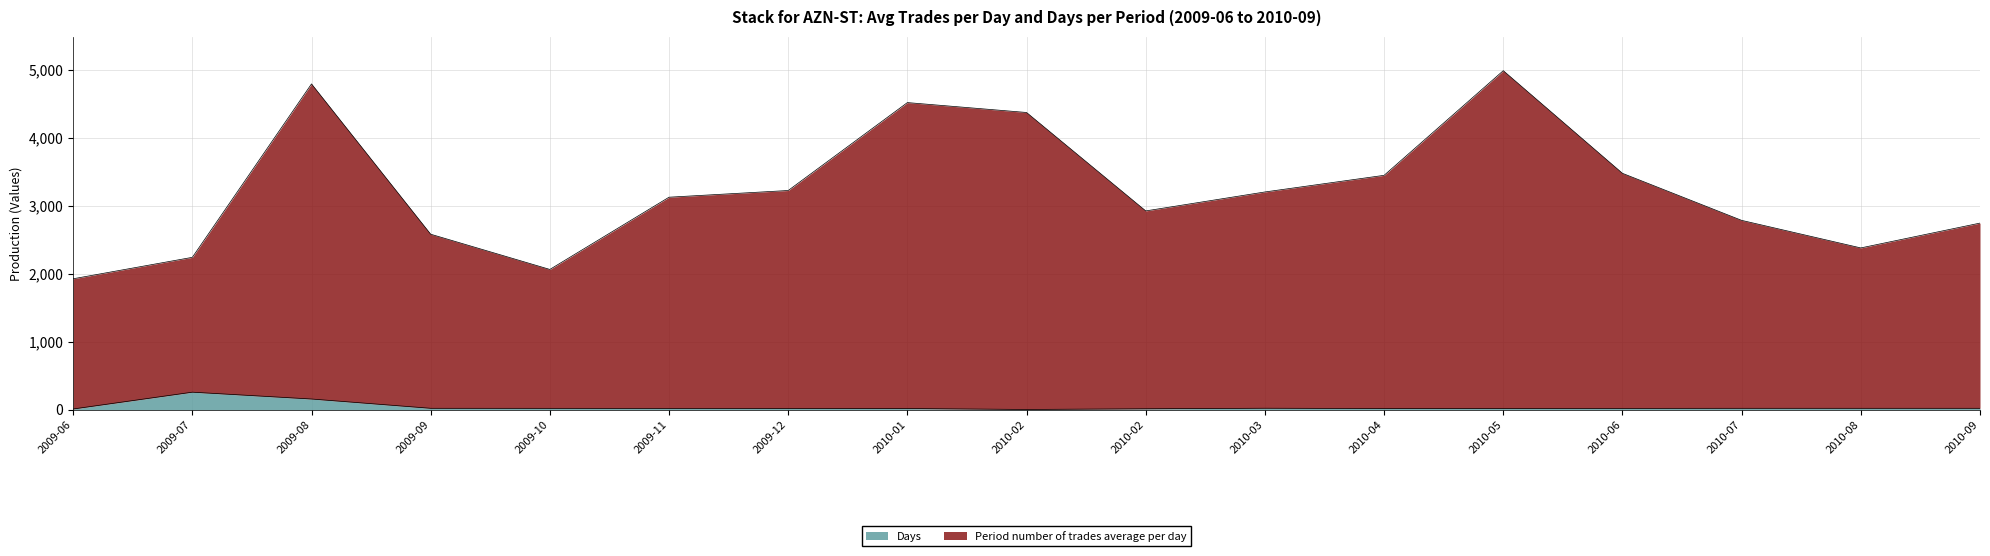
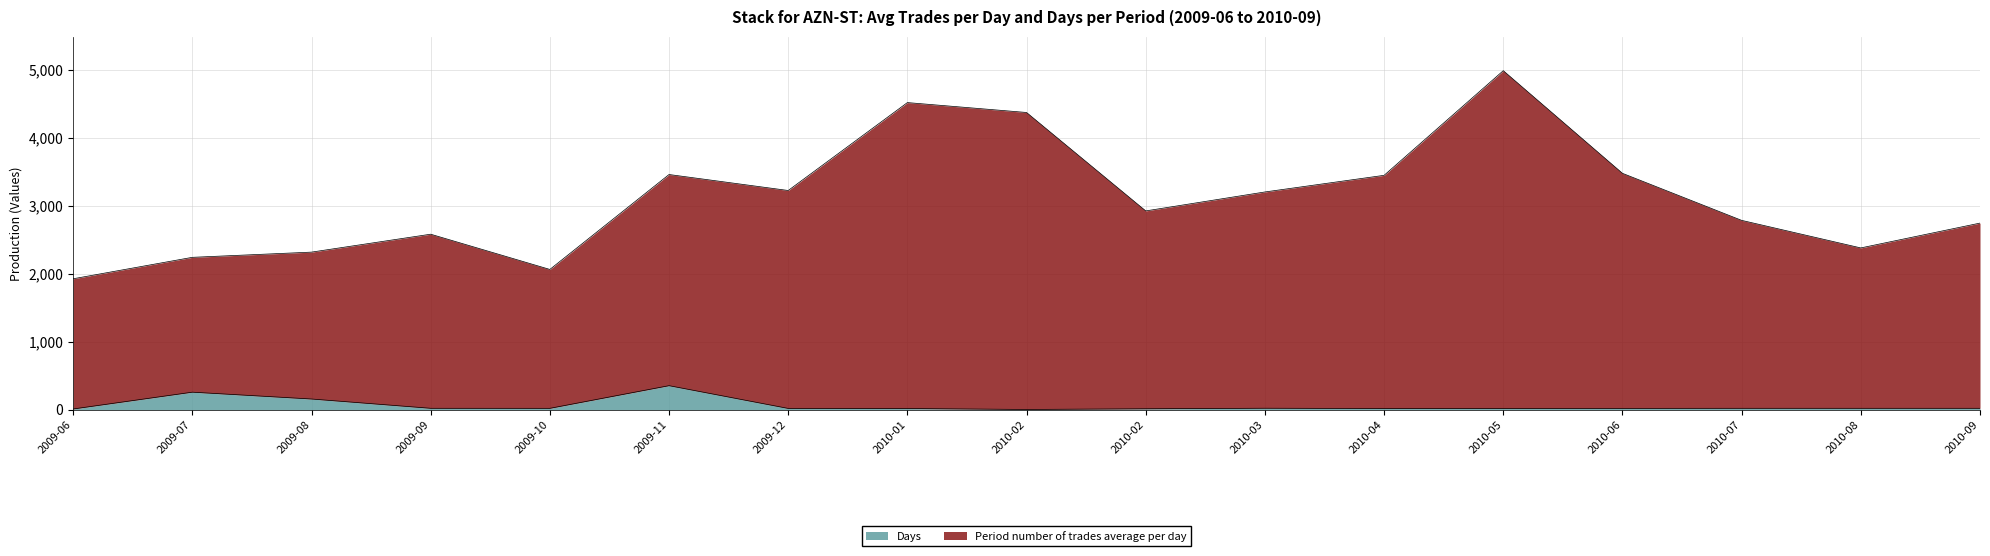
  {
    "Days": {
      "2009-06": "0",
      "2009-07": "300",
      "2009-08": "200",
      "2009-09": "0",
      "2009-10": "0",
-     "2009-11": "0",
+     "2009-11": "400",
      "2009-12": "0",
      "2010-01": "0",
      "2010-03": "0",
      "2010-04": "0",
      "2010-05": "0",
      "2010-06": "0",
      "2010-07": "0",
      "2010-08": "0",
      "2010-09": "0"
    },
    "Period number of trades average per day": {
      "2009-06": "1,900",
      "2009-07": "2,000",
-     "2009-08": "4,600",
+     "2009-08": "2,200",
      "2009-09": "2,600",
      "2009-10": "2,000",
      "2009-11": "3,100",
      "2009-12": "3,200",
      "2010-01": "4,500",
      "2010-03": "3,200",
      "2010-04": "3,400",
      "2010-05": "5,000",
      "2010-06": "3,500",
      "2010-07": "2,800",
      "2010-08": "2,400",
      "2010-09": "2,700"
    }
  }
